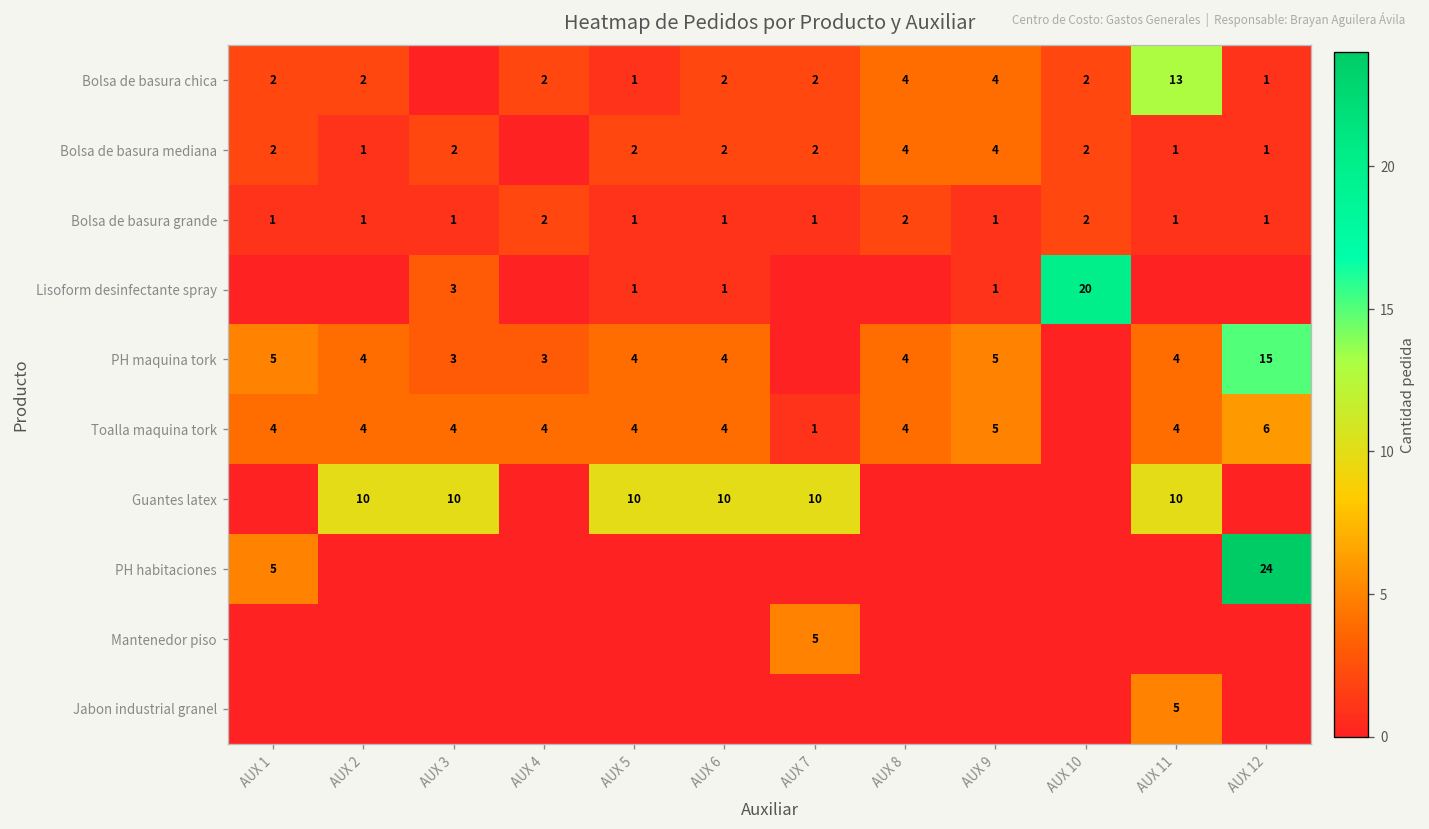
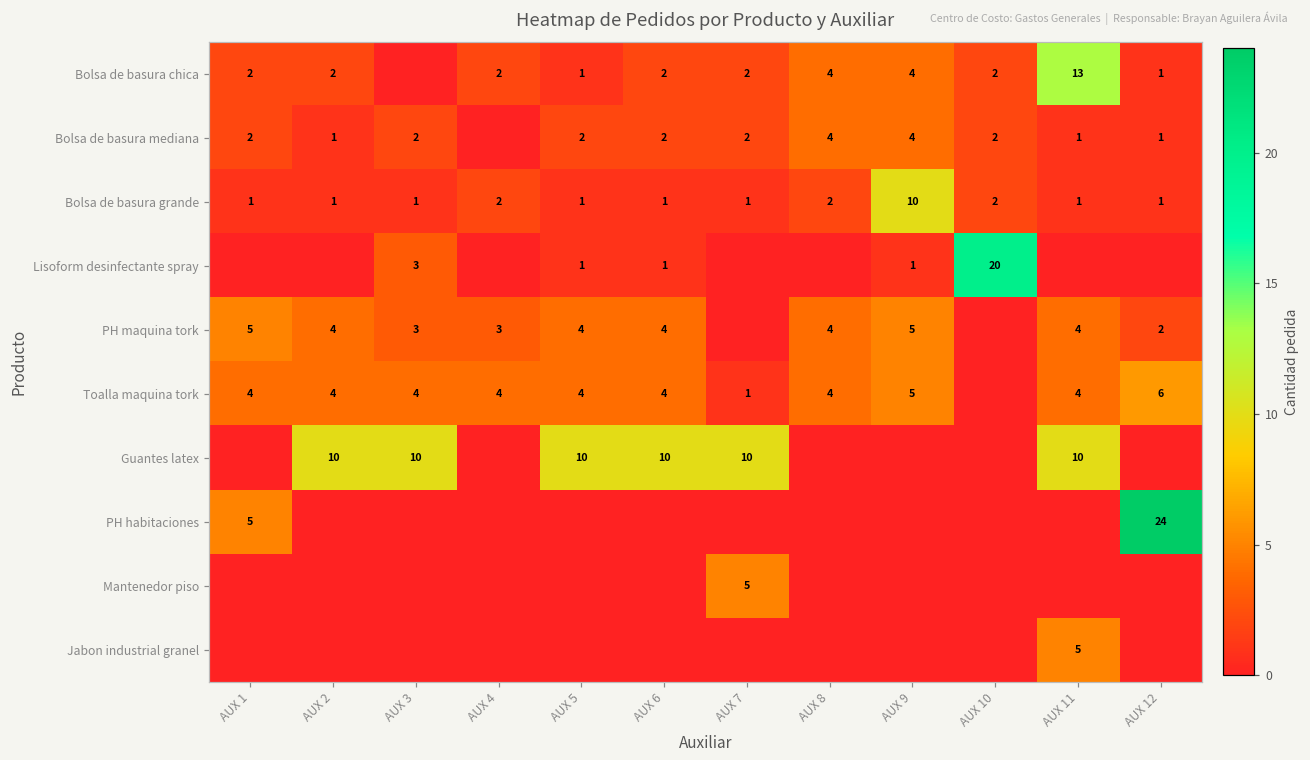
  {
    "Bolsa de basura chica": {
      "AUX 1": 2,
      "AUX 2": 2,
      "AUX 4": 2,
      "AUX 5": 1,
      "AUX 6": 2,
      "AUX 7": 2,
      "AUX 8": 4,
      "AUX 9": 4,
      "AUX 10": 2,
      "AUX 11": 13,
      "AUX 12": 1
    },
    "Bolsa de basura mediana": {
      "AUX 1": 2,
      "AUX 2": 1,
      "AUX 3": 2,
      "AUX 5": 2,
      "AUX 6": 2,
      "AUX 7": 2,
      "AUX 8": 4,
      "AUX 9": 4,
      "AUX 10": 2,
      "AUX 11": 1,
      "AUX 12": 1
    },
    "Bolsa de basura grande": {
      "AUX 1": 1,
      "AUX 2": 1,
      "AUX 3": 1,
      "AUX 4": 2,
      "AUX 5": 1,
      "AUX 6": 1,
      "AUX 7": 1,
      "AUX 8": 2,
-     "AUX 9": 1,
+     "AUX 9": 10,
      "AUX 10": 2,
      "AUX 11": 1,
      "AUX 12": 1
    },
    "Lisoform desinfectante spray": {
      "AUX 3": 3,
      "AUX 5": 1,
      "AUX 6": 1,
      "AUX 9": 1,
      "AUX 10": 20
    },
    "PH maquina tork": {
      "AUX 1": 5,
      "AUX 2": 4,
      "AUX 3": 3,
      "AUX 4": 3,
      "AUX 5": 4,
      "AUX 6": 4,
      "AUX 8": 4,
      "AUX 9": 5,
      "AUX 11": 4,
-     "AUX 12": 15
+     "AUX 12": 2
    },
    "Toalla maquina tork": {
      "AUX 1": 4,
      "AUX 2": 4,
      "AUX 3": 4,
      "AUX 4": 4,
      "AUX 5": 4,
      "AUX 6": 4,
      "AUX 7": 1,
      "AUX 8": 4,
      "AUX 9": 5,
      "AUX 11": 4,
      "AUX 12": 6
    },
    "Guantes latex": {
      "AUX 2": 10,
      "AUX 3": 10,
      "AUX 5": 10,
      "AUX 6": 10,
      "AUX 7": 10,
      "AUX 11": 10
    },
    "PH habitaciones": {
      "AUX 1": 5,
      "AUX 12": 24
    },
    "Mantenedor piso": {
      "AUX 7": 5
    },
    "Jabon industrial granel": {
      "AUX 11": 5
    }
  }
